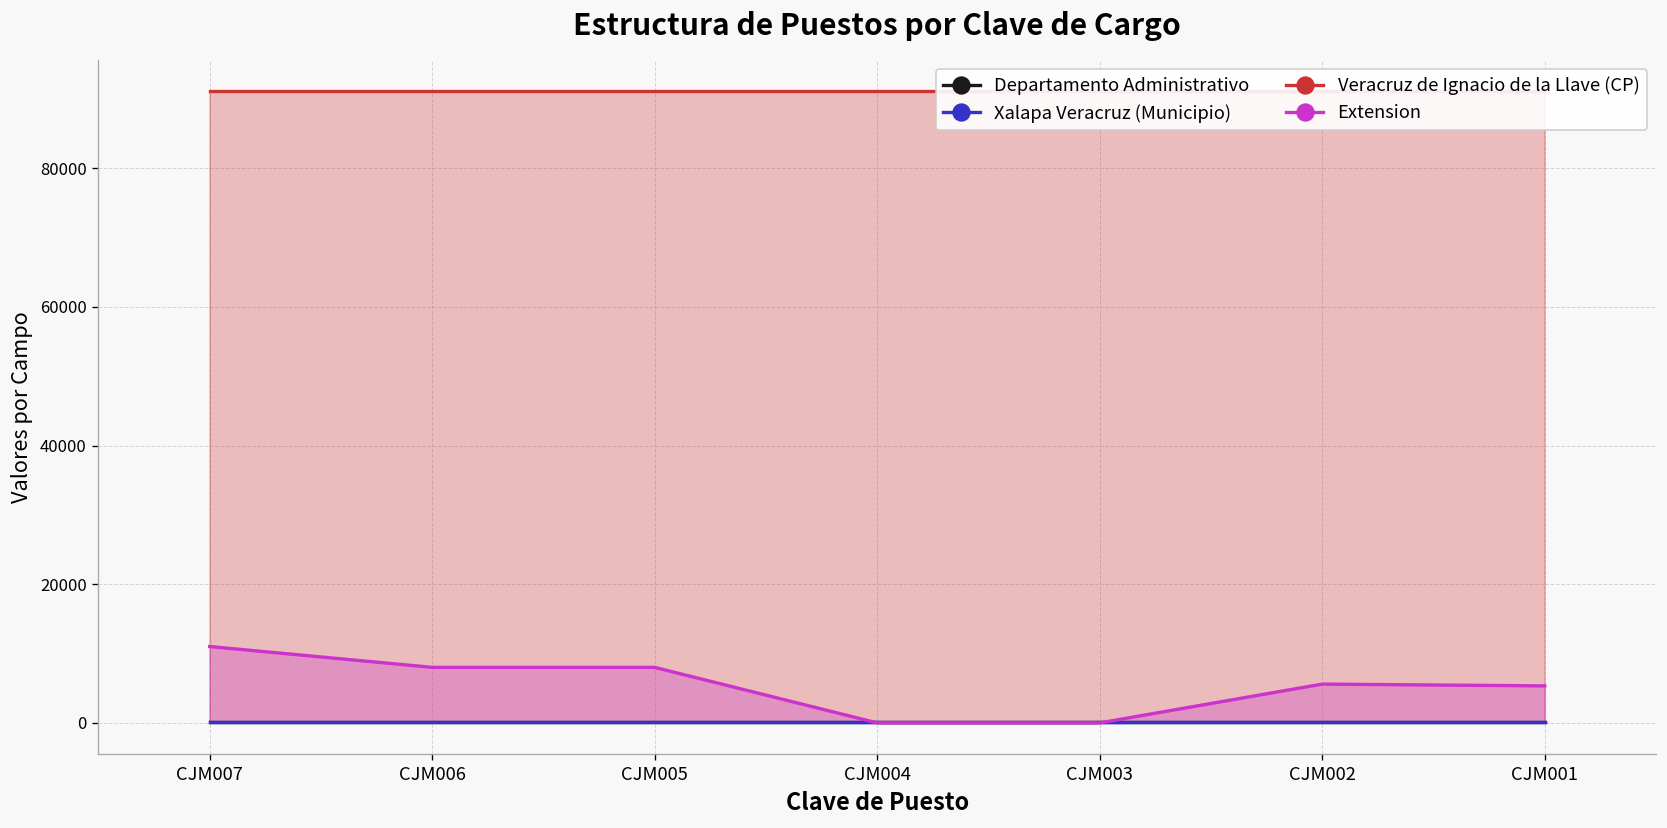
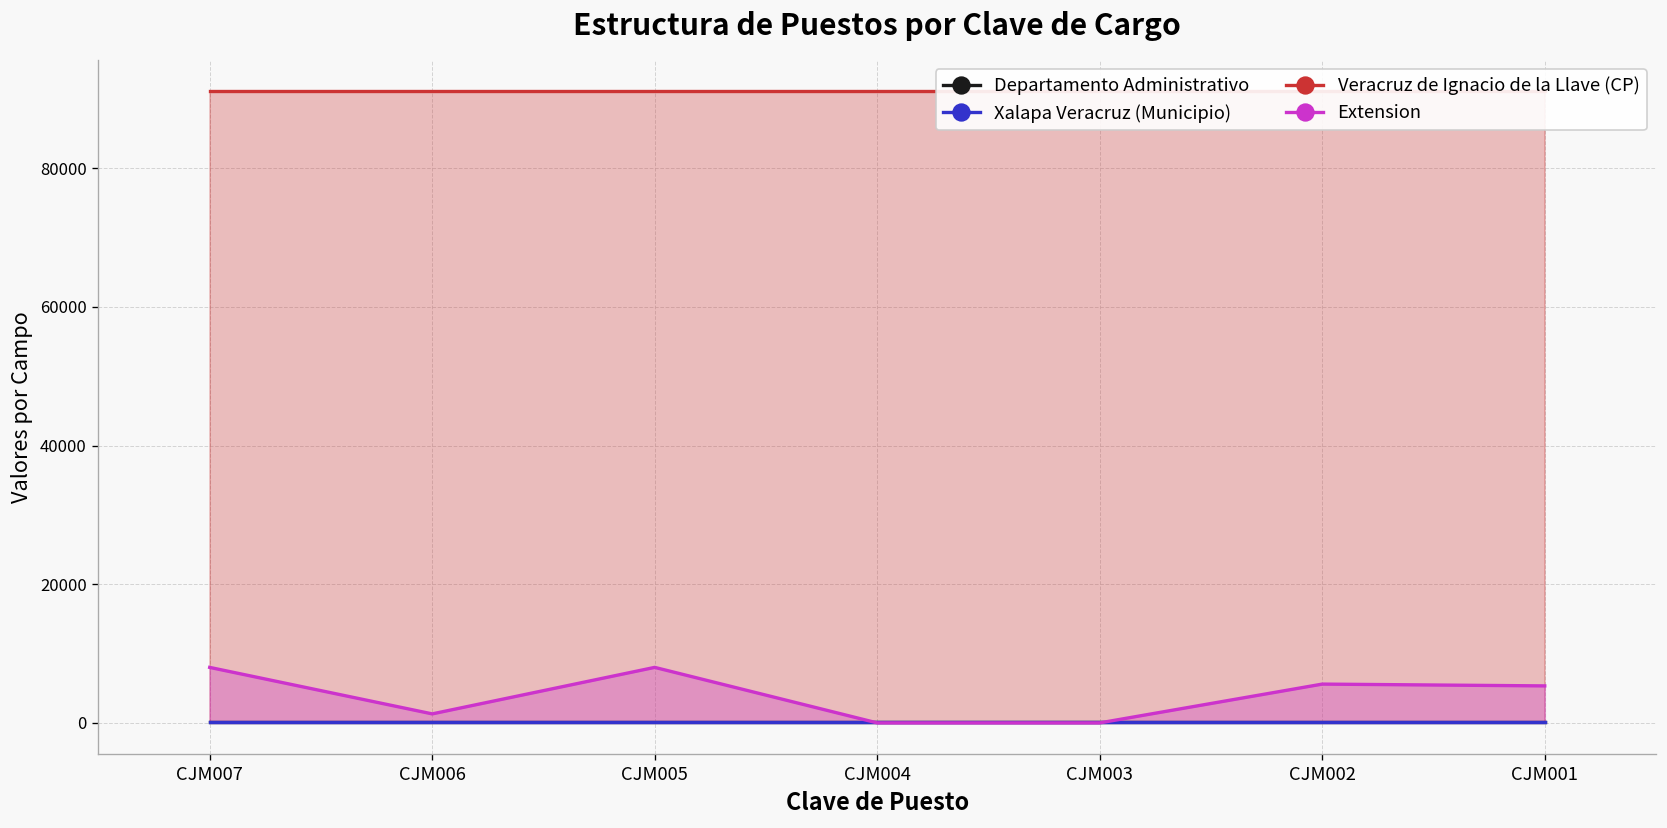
  {
    "Xalapa Veracruz (Municipio)": {
      "CJM007": 0,
      "CJM006": 0,
      "CJM005": 0,
      "CJM002": 0,
      "CJM001": 0
    },
    "Veracruz de Ignacio de la Llave (CP)": {
      "CJM007": 91000,
      "CJM006": 91000,
      "CJM005": 91000,
      "CJM004": 91000
    },
    "Extension": {
-     "CJM007": 11000,
-     "CJM006": 8000,
+     "CJM007": 8000,
+     "CJM006": 1000,
      "CJM005": 8000,
      "CJM002": 6000,
      "CJM001": 5000
    }
  }
